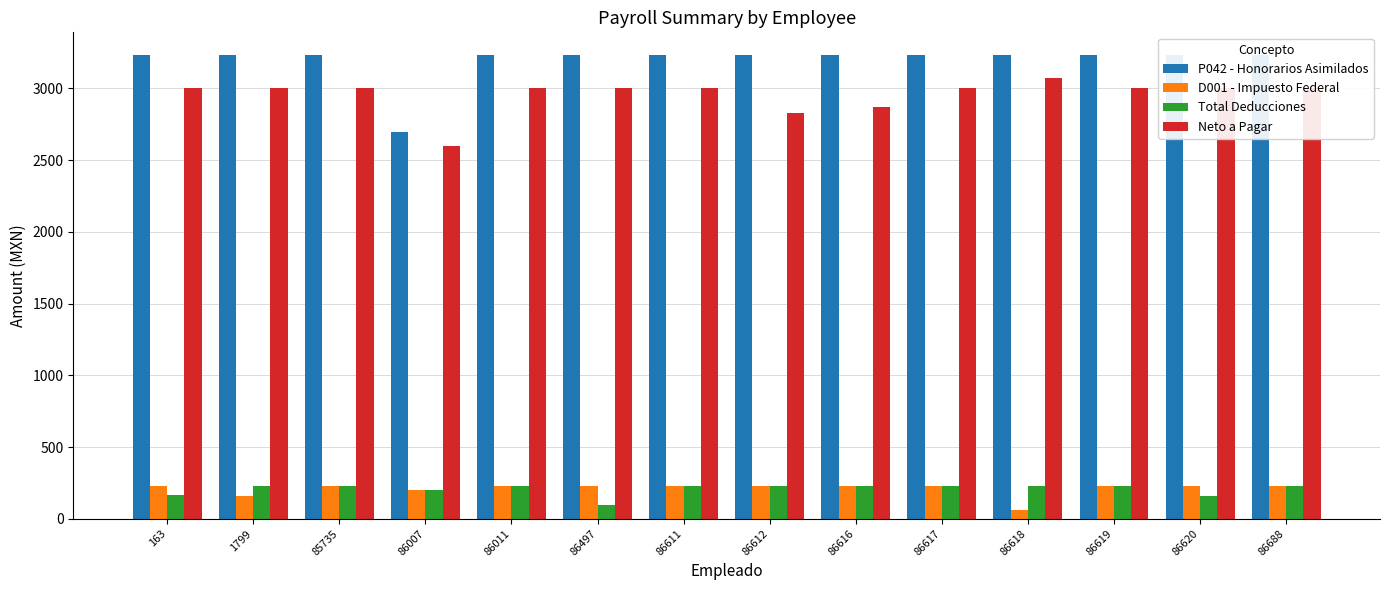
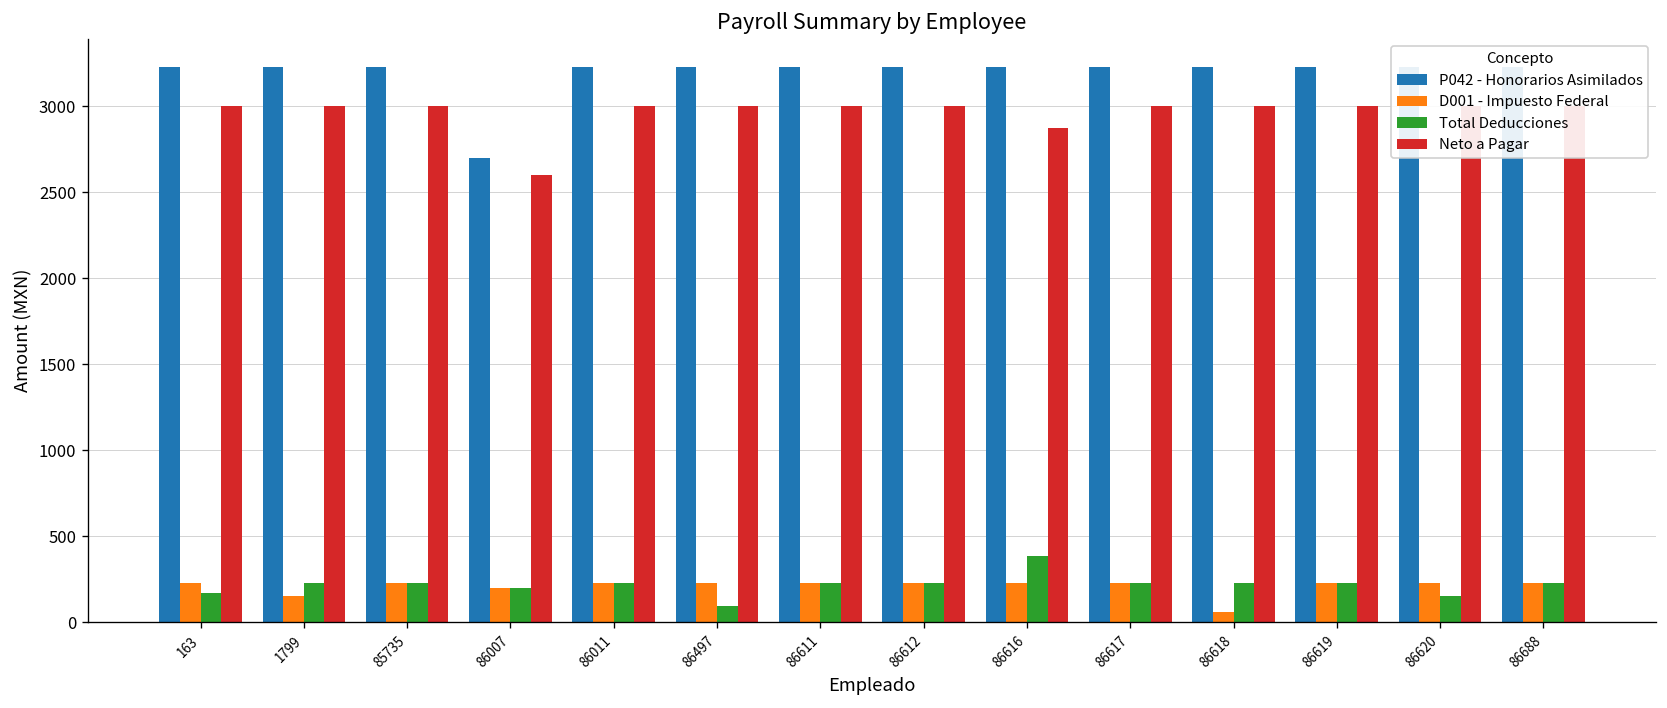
  {
    "P042 - Honorarios Asimilados": {
      "163": 3230,
      "1799": 3230,
      "85735": 3230,
      "86007": 2700,
      "86011": 3230,
      "86497": 3230,
      "86611": 3230,
      "86612": 3230,
      "86616": 3230,
      "86617": 3230,
      "86618": 3230,
      "86619": 3230
    },
    "D001 - Impuesto Federal": {
      "163": 230,
      "1799": 160,
      "85735": 230,
      "86007": 200,
      "86011": 230,
      "86497": 230,
      "86611": 230,
      "86612": 230,
      "86616": 230,
      "86617": 230,
      "86618": 60,
      "86619": 230,
      "86620": 230,
      "86688": 230
    },
    "Total Deducciones": {
      "163": 170,
      "1799": 230,
      "85735": 230,
      "86007": 200,
      "86011": 230,
      "86497": 100,
      "86611": 230,
      "86612": 230,
-     "86616": 230,
+     "86616": 390,
      "86617": 230,
      "86618": 230,
      "86619": 230,
      "86620": 160,
      "86688": 230
    },
    "Neto a Pagar": {
      "163": 3000,
      "1799": 3000,
      "85735": 3000,
      "86007": 2600,
      "86011": 3000,
      "86497": 3000,
      "86611": 3000,
-     "86612": 2830,
+     "86612": 3000,
      "86616": 2870,
      "86617": 3000,
-     "86618": 3070,
+     "86618": 3000,
      "86619": 3000
    }
  }
